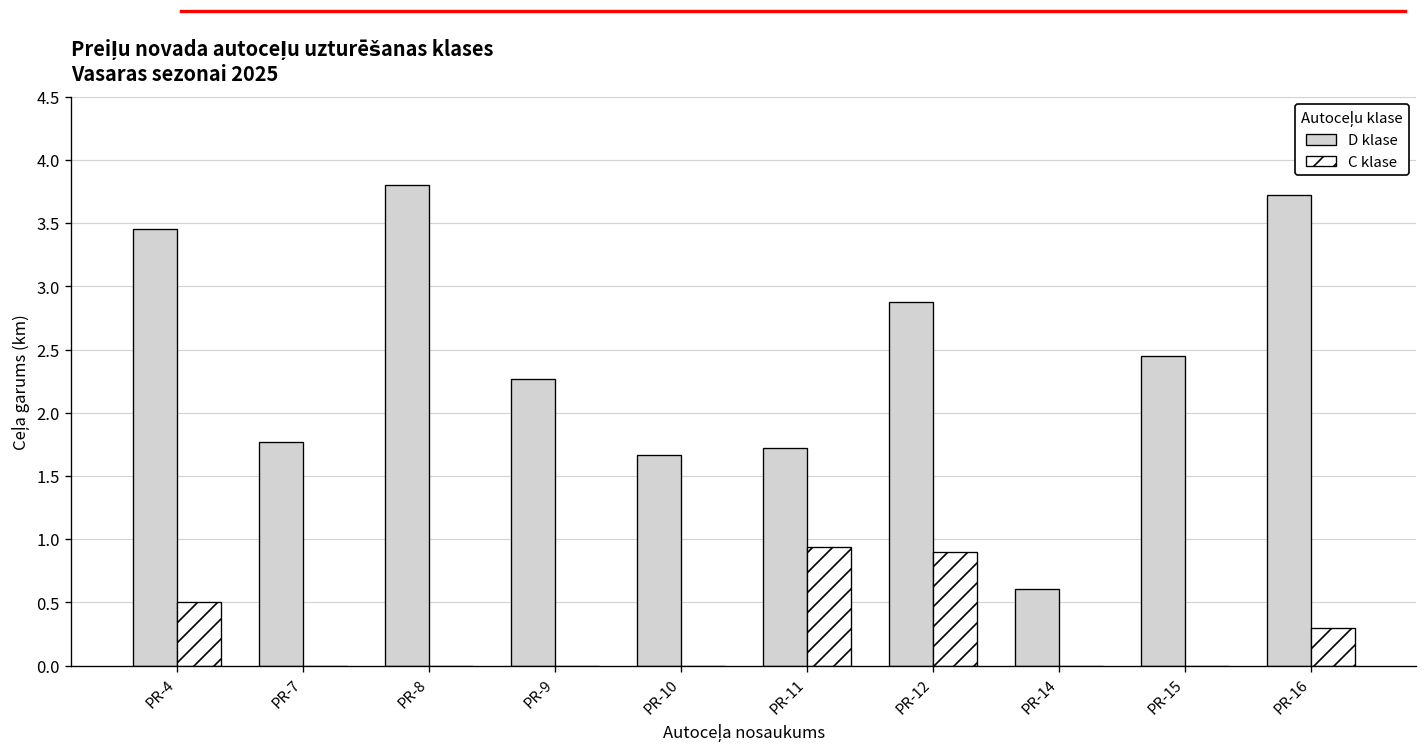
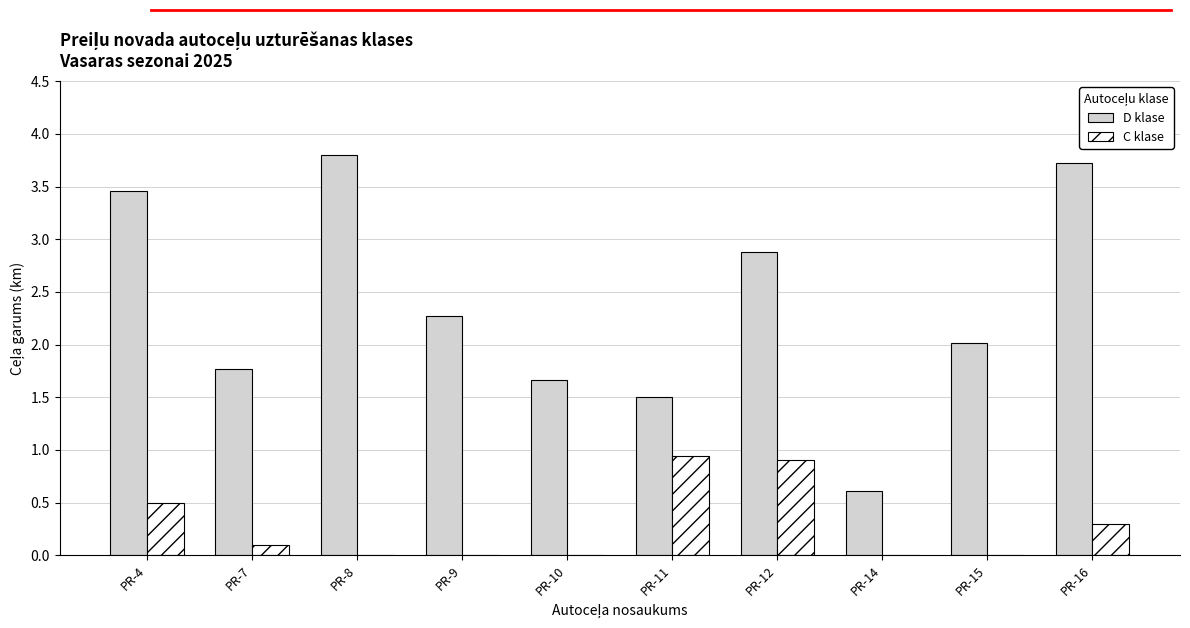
  {
    "D klase": {
      "PR-4": 3.46,
      "PR-7": 1.77,
      "PR-8": 3.80,
      "PR-9": 2.27,
      "PR-10": 1.66,
-     "PR-11": 1.72,
+     "PR-11": 1.50,
      "PR-12": 2.88,
      "PR-14": 0.61,
-     "PR-15": 2.45,
+     "PR-15": 2.01,
      "PR-16": 3.73
    },
    "C klase": {
      "PR-4": 0.5,
-     "PR-7": 0.0,
+     "PR-7": 0.1,
      "PR-8": 0.0,
      "PR-9": 0.0,
      "PR-10": 0.0,
      "PR-11": 0.94,
      "PR-12": 0.9,
      "PR-14": 0.0,
      "PR-15": 0.0,
      "PR-16": 0.3
    }
  }
